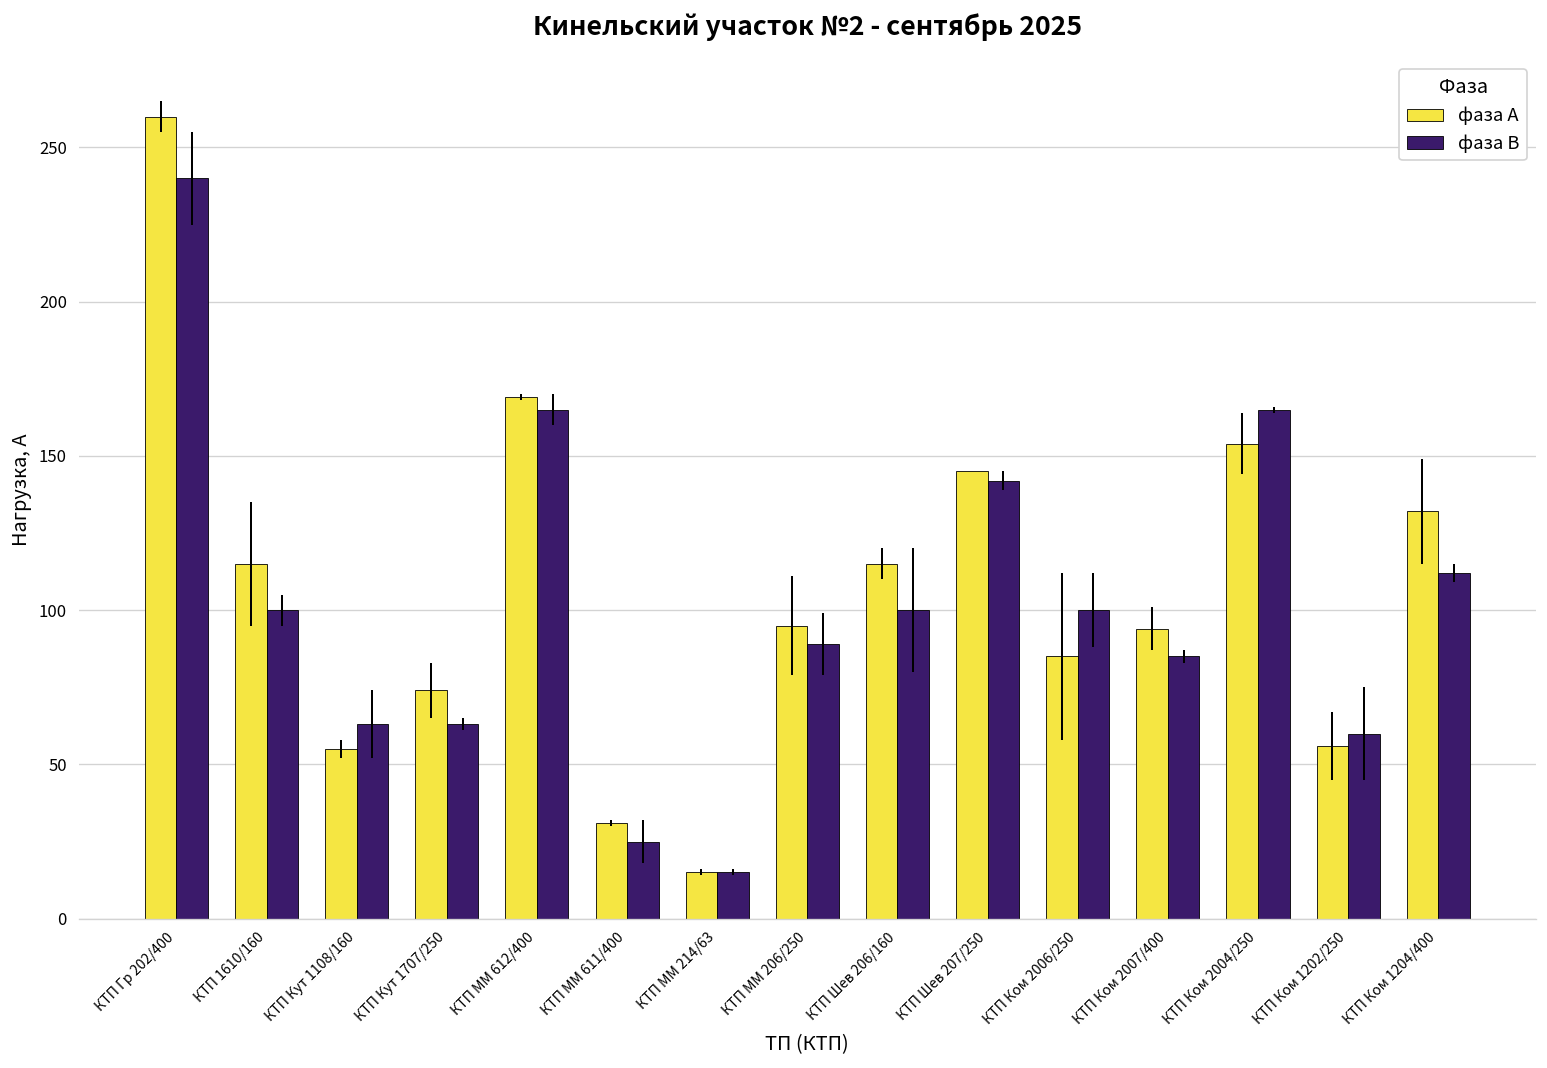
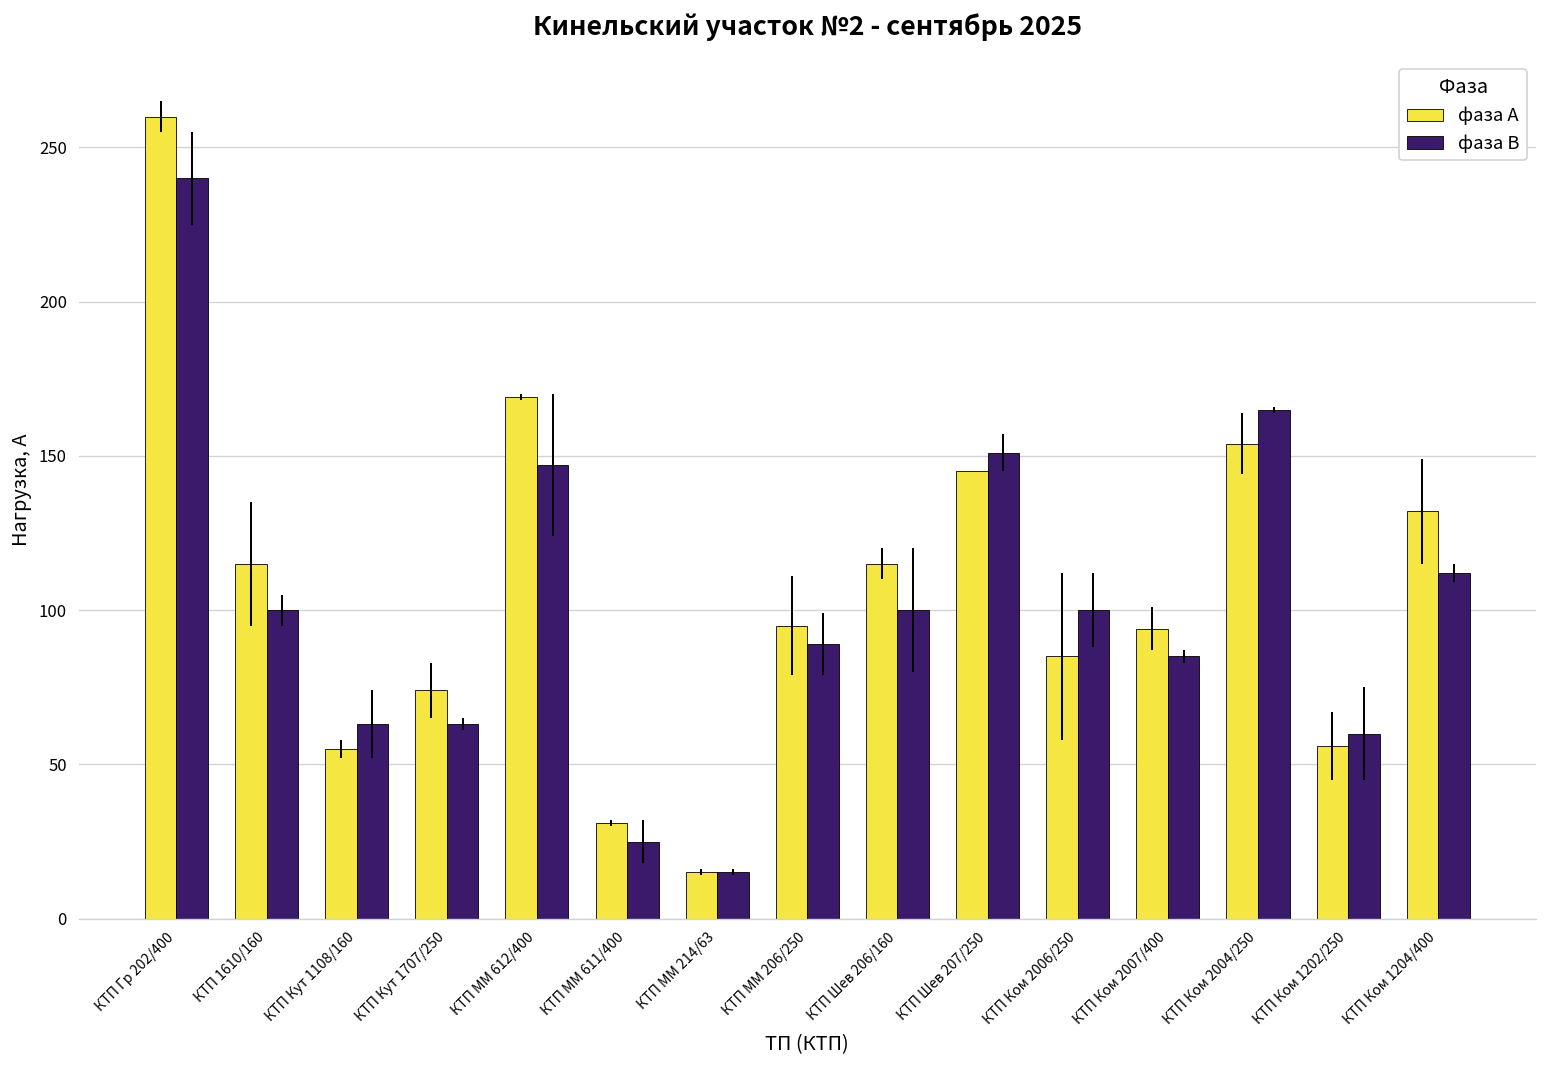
  {
    "фаза А": {
      "КТП Гр 202/400": 260,
      "КТП 1610/160": 115,
      "КТП Кут 1108/160": 55,
      "КТП Кут 1707/250": 74,
      "КТП ММ 612/400": 169,
      "КТП ММ 611/400": 31,
      "КТП ММ 214/63": 15,
      "КТП ММ 206/250": 95,
      "КТП Шев 206/160": 115,
      "КТП Шев 207/250": 145,
      "КТП Ком 2006/250": 85,
      "КТП Ком 2007/400": 94,
      "КТП Ком 2004/250": 154,
      "КТП Ком 1202/250": 56,
      "КТП Ком 1204/400": 132
    },
    "фаза В": {
      "КТП Гр 202/400": 240,
      "КТП 1610/160": 100,
      "КТП Кут 1108/160": 63,
      "КТП Кут 1707/250": 63,
-     "КТП ММ 612/400": 165,
+     "КТП ММ 612/400": 147,
      "КТП ММ 611/400": 25,
      "КТП ММ 214/63": 15,
      "КТП ММ 206/250": 89,
      "КТП Шев 206/160": 100,
-     "КТП Шев 207/250": 142,
+     "КТП Шев 207/250": 151,
      "КТП Ком 2006/250": 100,
      "КТП Ком 2007/400": 85,
      "КТП Ком 2004/250": 165,
      "КТП Ком 1202/250": 60,
      "КТП Ком 1204/400": 112
    }
  }
